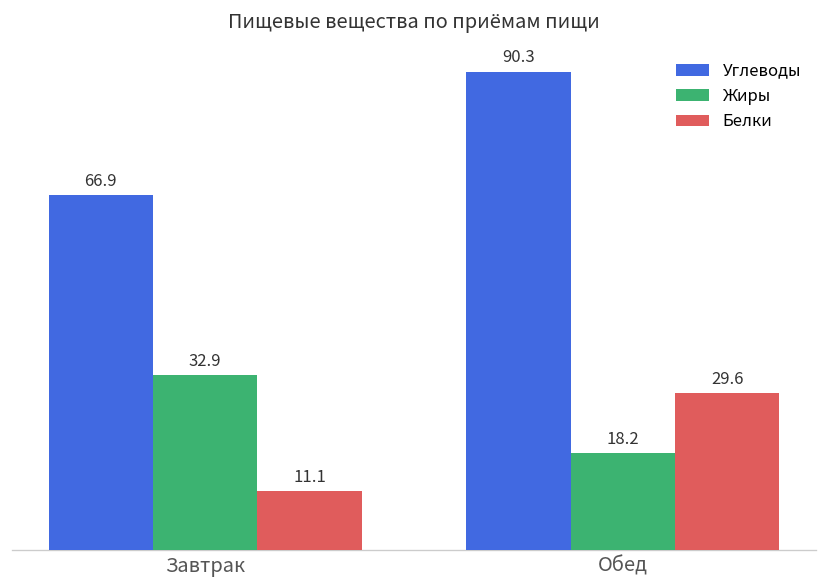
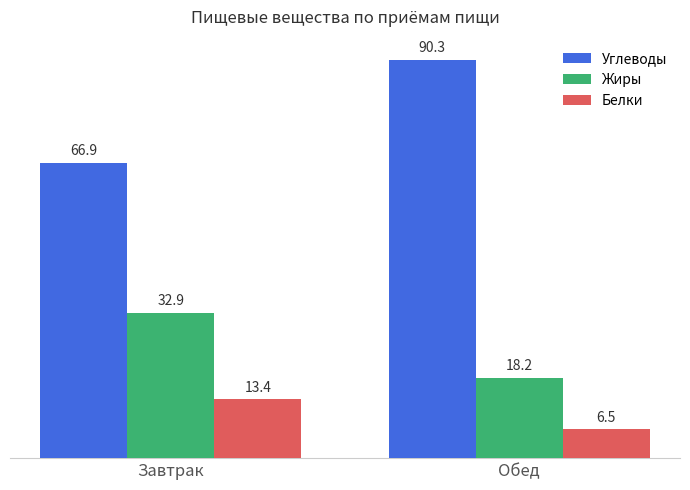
  {
    "Углеводы": {
      "Завтрак": 66.9,
      "Обед": 90.3
    },
    "Жиры": {
      "Завтрак": 32.9,
      "Обед": 18.2
    },
    "Белки": {
-     "Завтрак": 11.1,
-     "Обед": 29.6
+     "Завтрак": 13.4,
+     "Обед": 6.5
    }
  }
